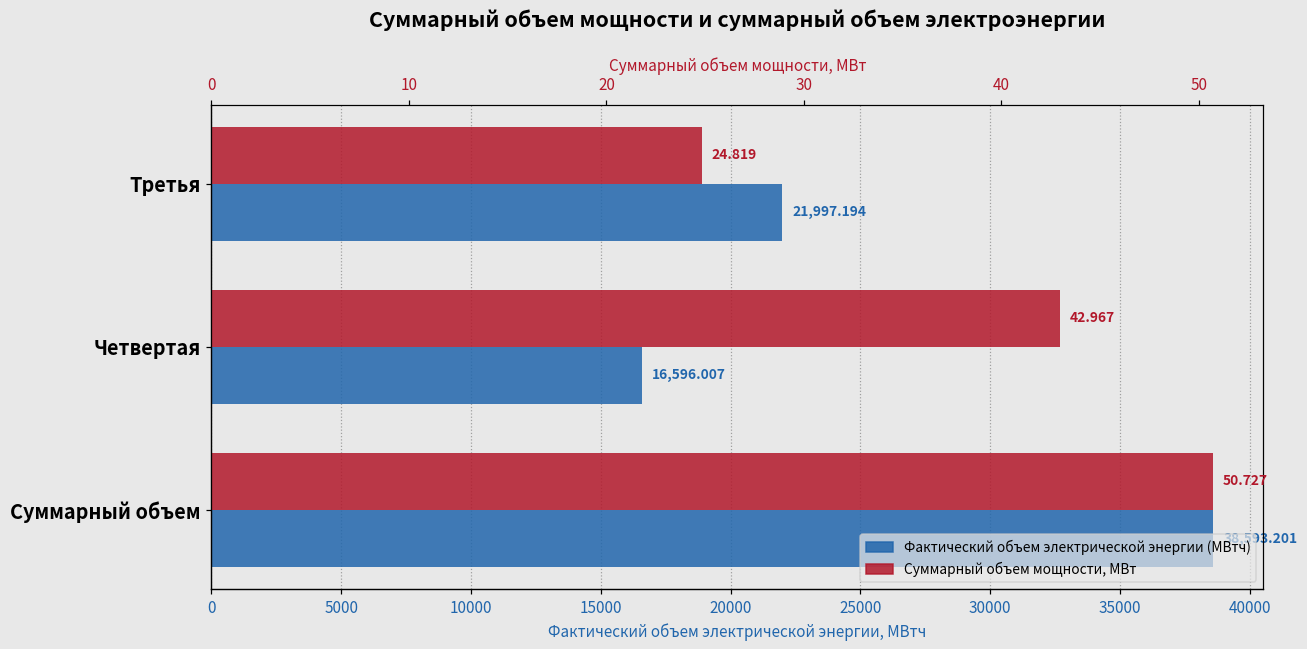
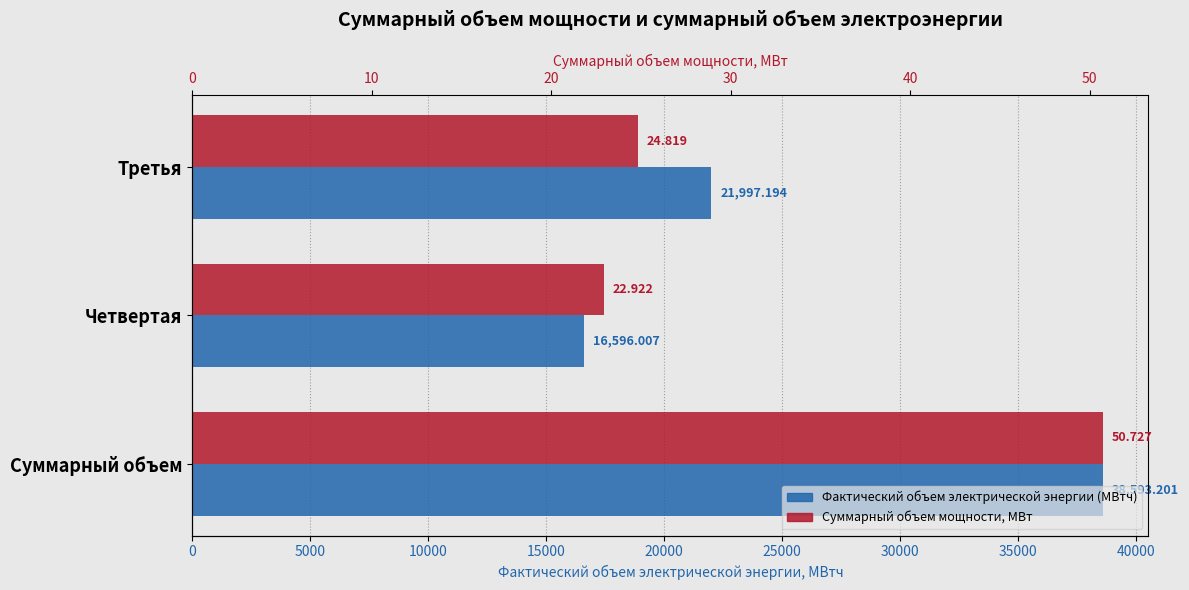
  {
    "Фактический объем электрической энергии (МВтч)": {
      "Третья": "21,997.194",
      "Четвертая": "16,596.007"
    },
    "Суммарный объем мощности, МВт": {
      "Третья": "24.819",
-     "Четвертая": "42.967",
+     "Четвертая": "22.922",
      "Суммарный объем": "50.727"
    }
  }
